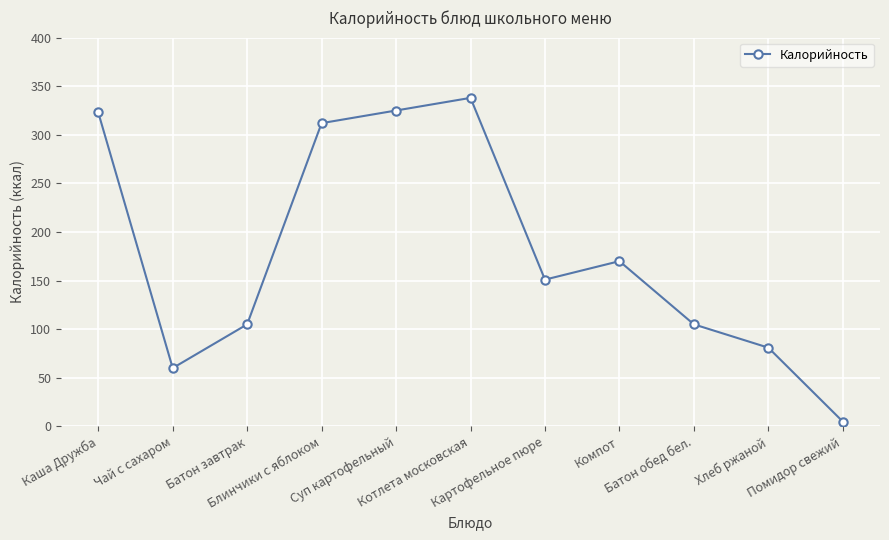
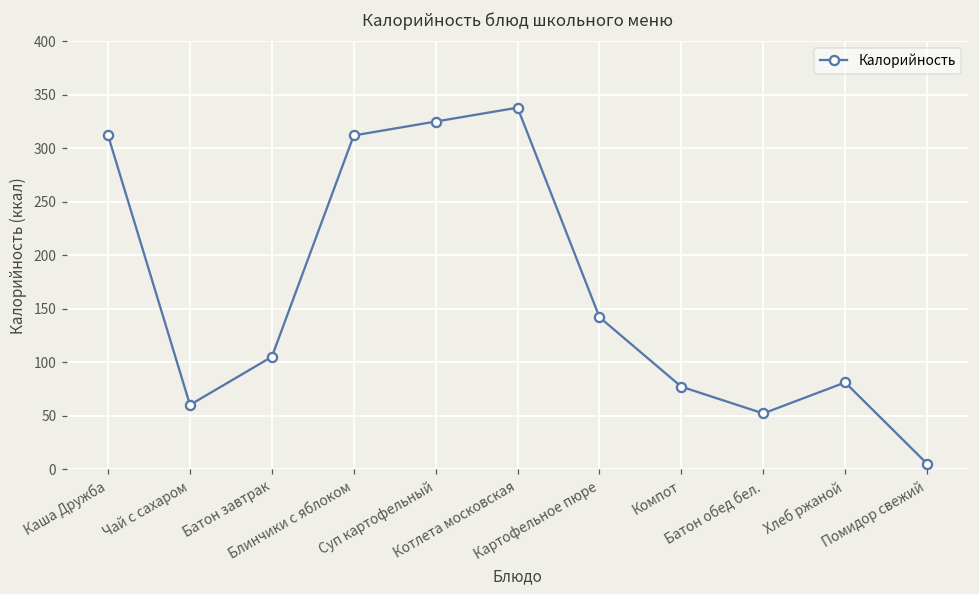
  {
-   "Каша Дружба": 320,
+   "Каша Дружба": 310,
    "Чай с сахаром": 60,
    "Батон завтрак": 110,
    "Блинчики с яблоком": 310,
    "Суп картофельный": 330,
    "Котлета московская": 340,
-   "Картофельное пюре": 150,
-   "Компот": 170,
-   "Батон обед бел.": 110,
+   "Картофельное пюре": 140,
+   "Компот": 80,
+   "Батон обед бел.": 50,
    "Хлеб ржаной": 80,
    "Помидор свежий": 10
  }
